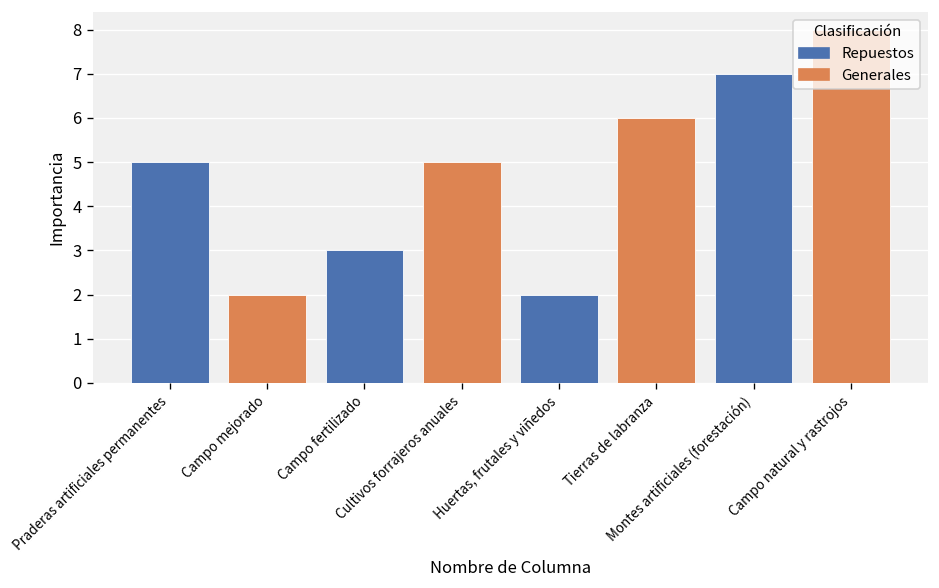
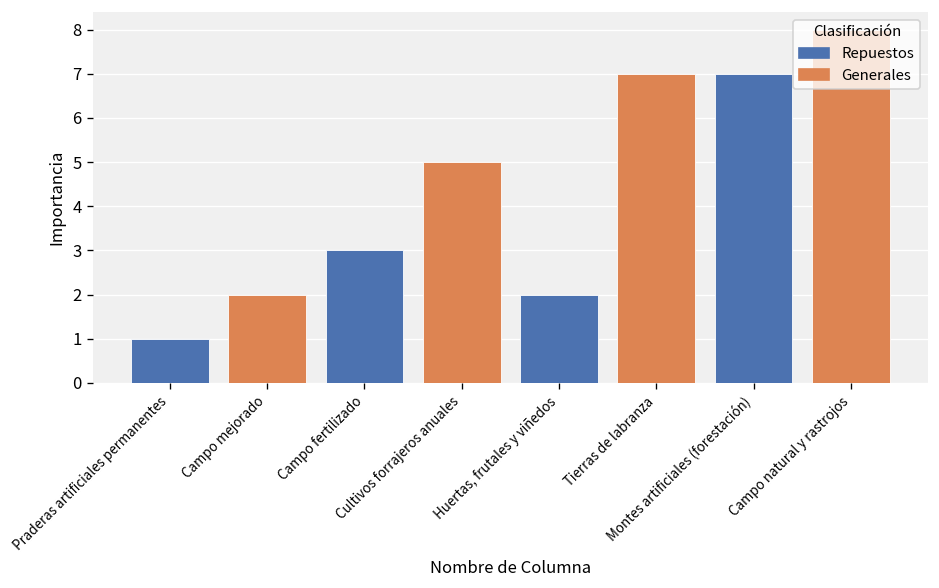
  {
-   "Praderas artificiales permanentes": 5,
+   "Praderas artificiales permanentes": 1,
    "Campo mejorado": 2,
    "Campo fertilizado": 3,
    "Cultivos forrajeros anuales": 5,
    "Huertas, frutales y viñedos": 2,
-   "Tierras de labranza": 6,
+   "Tierras de labranza": 7,
    "Montes artificiales (forestación)": 7
  }
